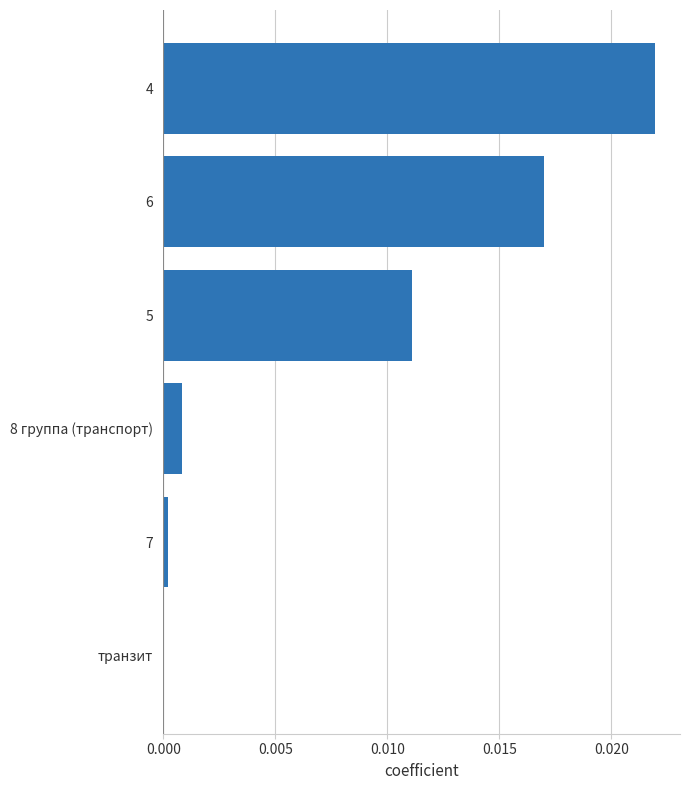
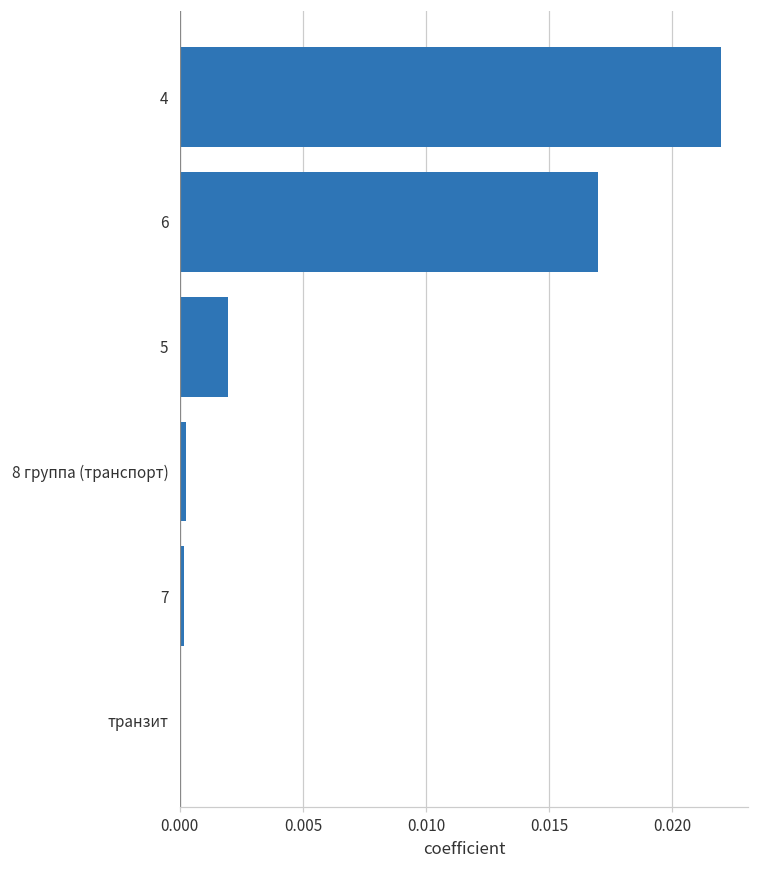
  {
    "4": 0.0220,
    "6": 0.0170,
-   "5": 0.0111,
-   "8 группа (транспорт)": 0.0008,
+   "5": 0.0020,
+   "8 группа (транспорт)": 0.0003,
    "7": 0.0002,
    "транзит": 0.0000
  }
